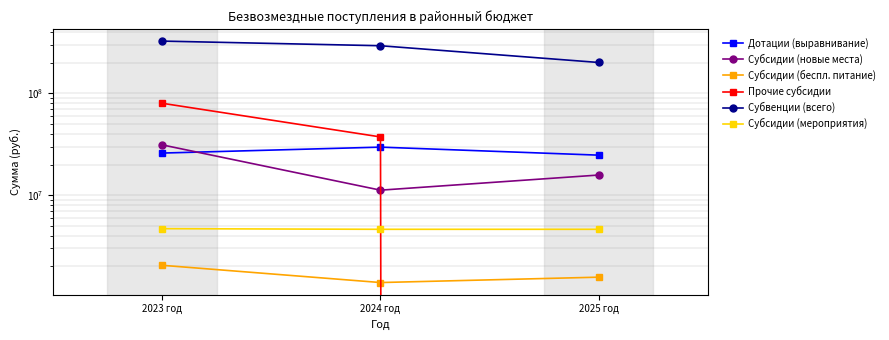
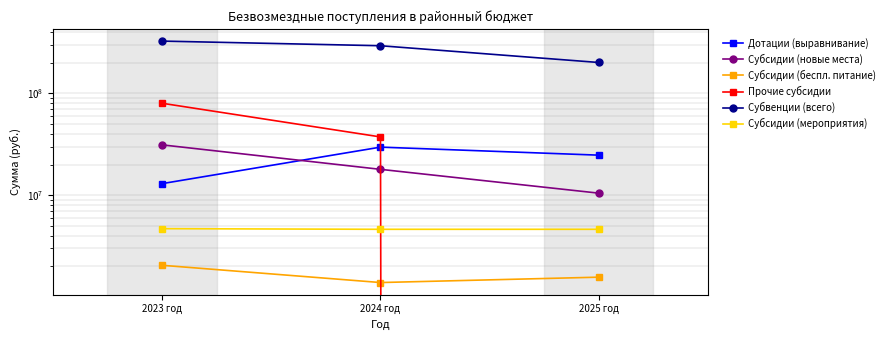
  {
    "Дотации (выравнивание)": {
-     "2023 год": 26000000,
+     "2023 год": 13000000,
      "2024 год": 30000000,
      "2025 год": 25000000
    },
    "Субсидии (новые места)": {
      "2023 год": 31000000,
-     "2024 год": 11000000,
-     "2025 год": 16000000
+     "2024 год": 18000000,
+     "2025 год": 10000000
    },
    "Прочие субсидии": {
      "2023 год": 80000000,
      "2024 год": 37000000
    },
    "Субвенции (всего)": {
      "2023 год": 330000000,
      "2024 год": 290000000,
      "2025 год": 200000000
    }
  }
